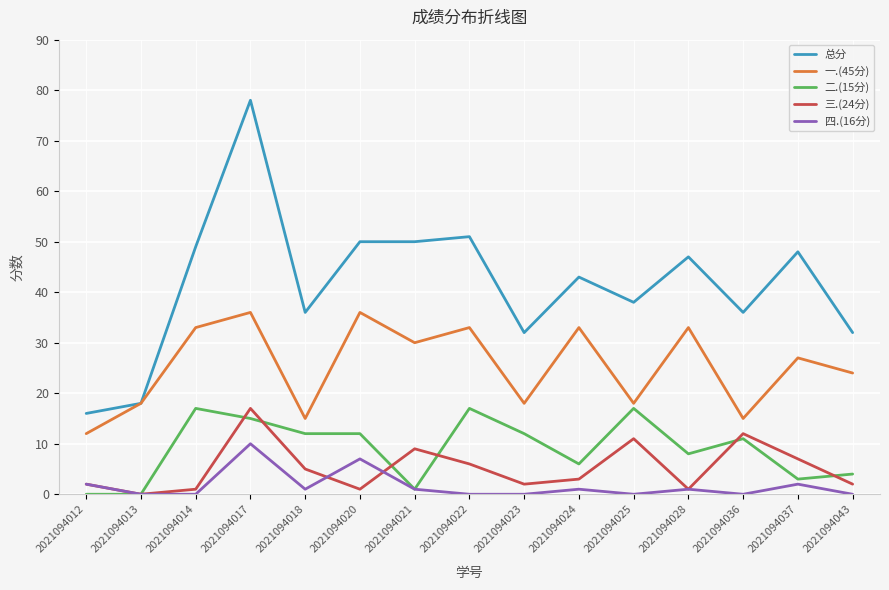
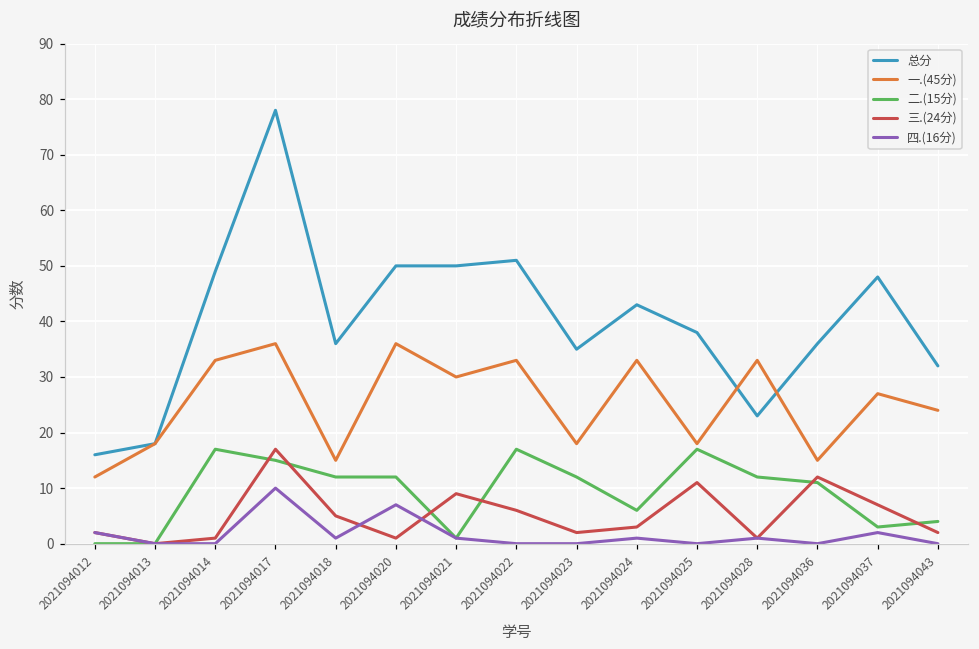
  {
    "总分": {
      "2021094012": 16,
      "2021094014": 49,
      "2021094017": 78,
      "2021094018": 36,
      "2021094020": 50,
      "2021094021": 50,
      "2021094022": 51,
-     "2021094023": 32,
+     "2021094023": 35,
      "2021094024": 43,
      "2021094025": 38,
-     "2021094028": 47,
+     "2021094028": 23,
      "2021094036": 36,
      "2021094037": 48,
      "2021094043": 32
    },
    "二.(15分)": {
      "2021094012": 0,
      "2021094014": 17,
      "2021094017": 15,
      "2021094018": 12,
      "2021094020": 12,
      "2021094022": 17,
      "2021094023": 12,
      "2021094024": 6,
      "2021094025": 17,
-     "2021094028": 8,
+     "2021094028": 12,
      "2021094036": 11,
      "2021094037": 3,
      "2021094043": 4
    },
    "四.(16分)": {
      "2021094014": 0,
      "2021094017": 10,
      "2021094018": 1,
      "2021094020": 7,
      "2021094022": 0,
      "2021094023": 0,
      "2021094024": 1,
      "2021094025": 0,
      "2021094036": 0,
      "2021094037": 2,
      "2021094043": 0
    }
  }
